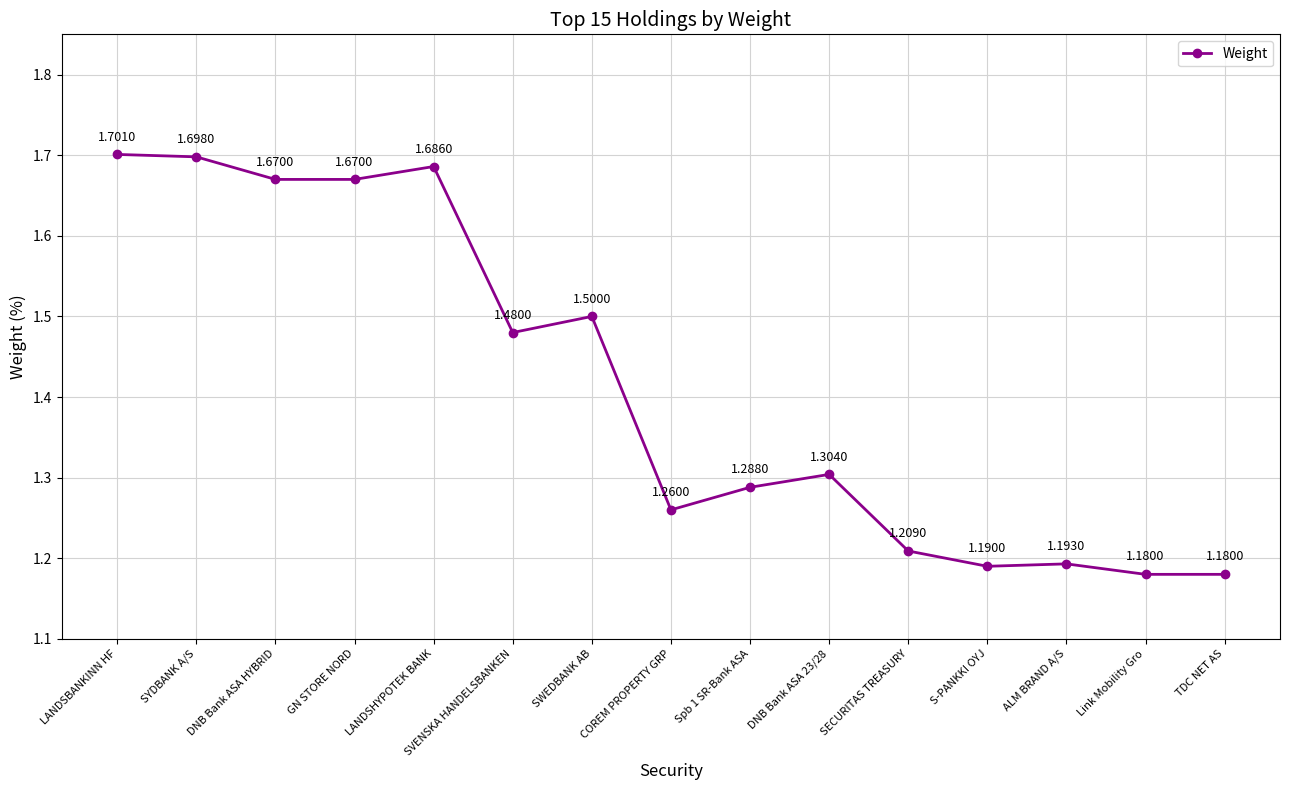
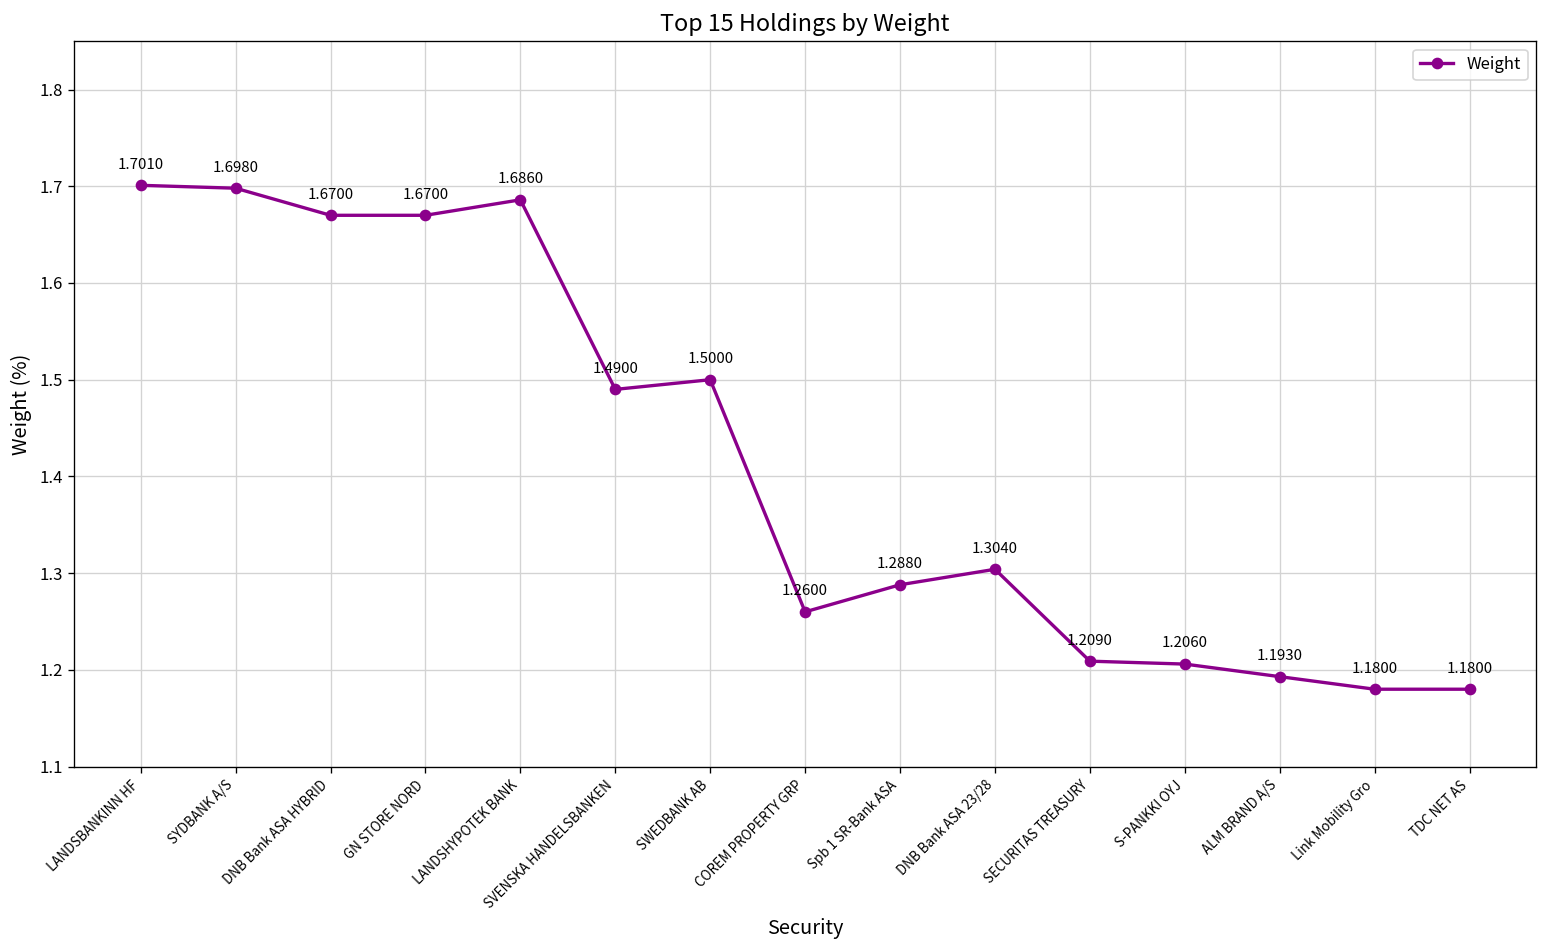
  {
    "LANDSBANKINN HF": 1.7010,
    "SYDBANK A/S": 1.6980,
    "DNB Bank ASA HYBRID": 1.6700,
    "GN STORE NORD": 1.6700,
    "LANDSHYPOTEK BANK": 1.6860,
-   "SVENSKA HANDELSBANKEN": 1.4800,
+   "SVENSKA HANDELSBANKEN": 1.4900,
    "SWEDBANK AB": 1.5000,
    "COREM PROPERTY GRP": 1.2600,
    "Spb 1 SR-Bank ASA": 1.2880,
    "DNB Bank ASA 23/28": 1.3040,
    "SECURITAS TREASURY": 1.2090,
-   "S-PANKKI OYJ": 1.1900,
+   "S-PANKKI OYJ": 1.2060,
    "ALM BRAND A/S": 1.1930,
    "Link Mobility Gro": 1.1800,
    "TDC NET AS": 1.1800
  }
